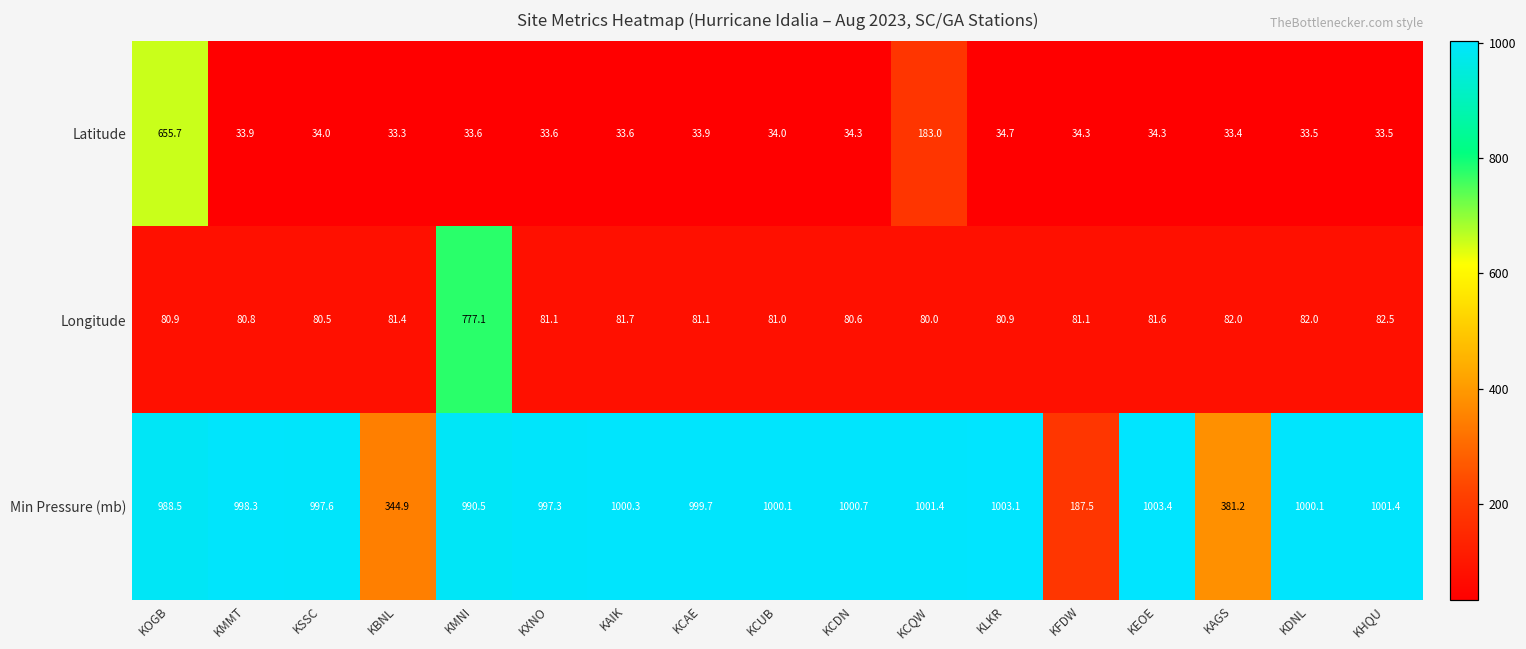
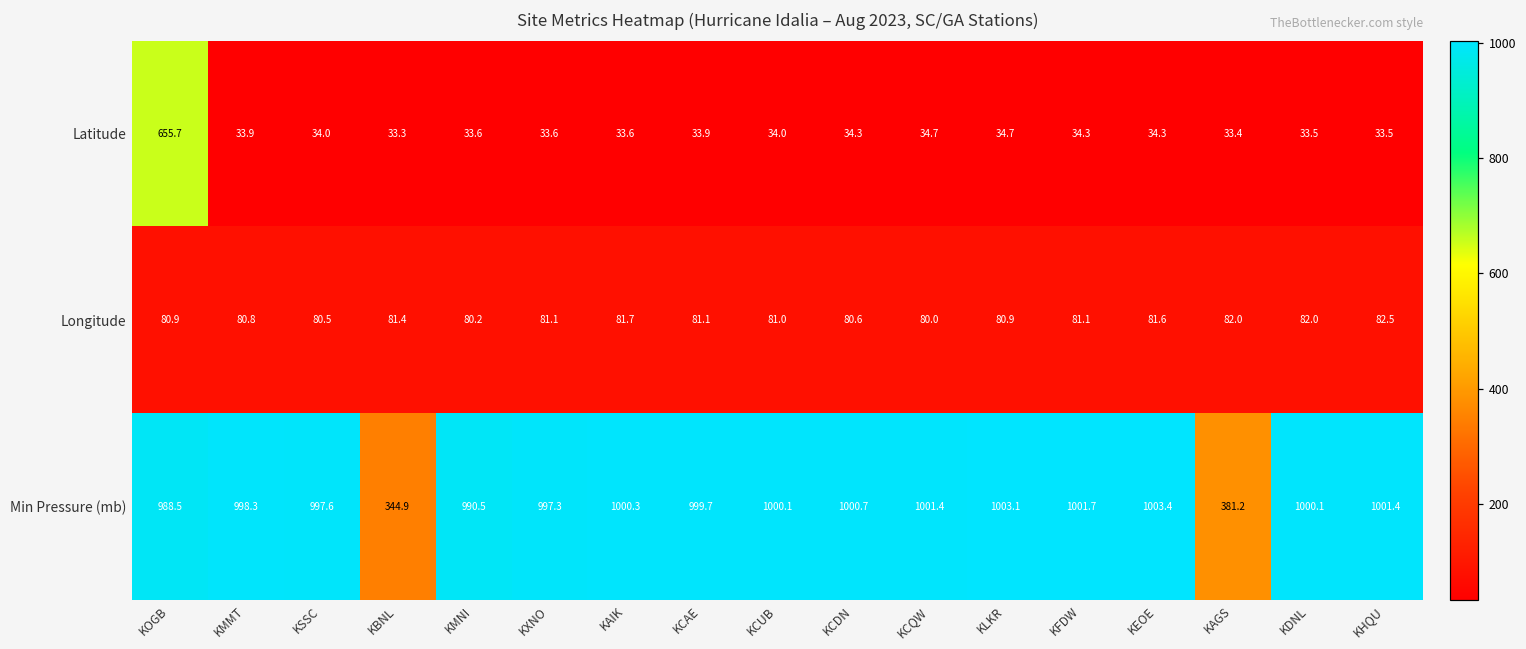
  {
    "Latitude": {
      "KOGB": 655.7,
      "KMMT": 33.9,
      "KSSC": 34.0,
      "KBNL": 33.3,
      "KMNI": 33.6,
      "KXNO": 33.6,
      "KAIK": 33.6,
      "KCAE": 33.9,
      "KCUB": 34.0,
      "KCDN": 34.3,
-     "KCQW": 183.0,
+     "KCQW": 34.7,
      "KLKR": 34.7,
      "KFDW": 34.3,
      "KEOE": 34.3,
      "KAGS": 33.4,
      "KDNL": 33.5,
      "KHQU": 33.5
    },
    "Longitude": {
      "KOGB": 80.9,
      "KMMT": 80.8,
      "KSSC": 80.5,
      "KBNL": 81.4,
-     "KMNI": 777.1,
+     "KMNI": 80.2,
      "KXNO": 81.1,
      "KAIK": 81.7,
      "KCAE": 81.1,
      "KCUB": 81.0,
      "KCDN": 80.6,
      "KCQW": 80.0,
      "KLKR": 80.9,
      "KFDW": 81.1,
      "KEOE": 81.6,
      "KAGS": 82.0,
      "KDNL": 82.0,
      "KHQU": 82.5
    },
    "Min Pressure (mb)": {
      "KOGB": 988.5,
      "KMMT": 998.3,
      "KSSC": 997.6,
      "KBNL": 344.9,
      "KMNI": 990.5,
      "KXNO": 997.3,
      "KAIK": 1000.3,
      "KCAE": 999.7,
      "KCUB": 1000.1,
      "KCDN": 1000.7,
      "KCQW": 1001.4,
      "KLKR": 1003.1,
-     "KFDW": 187.5,
+     "KFDW": 1001.7,
      "KEOE": 1003.4,
      "KAGS": 381.2,
      "KDNL": 1000.1,
      "KHQU": 1001.4
    }
  }
